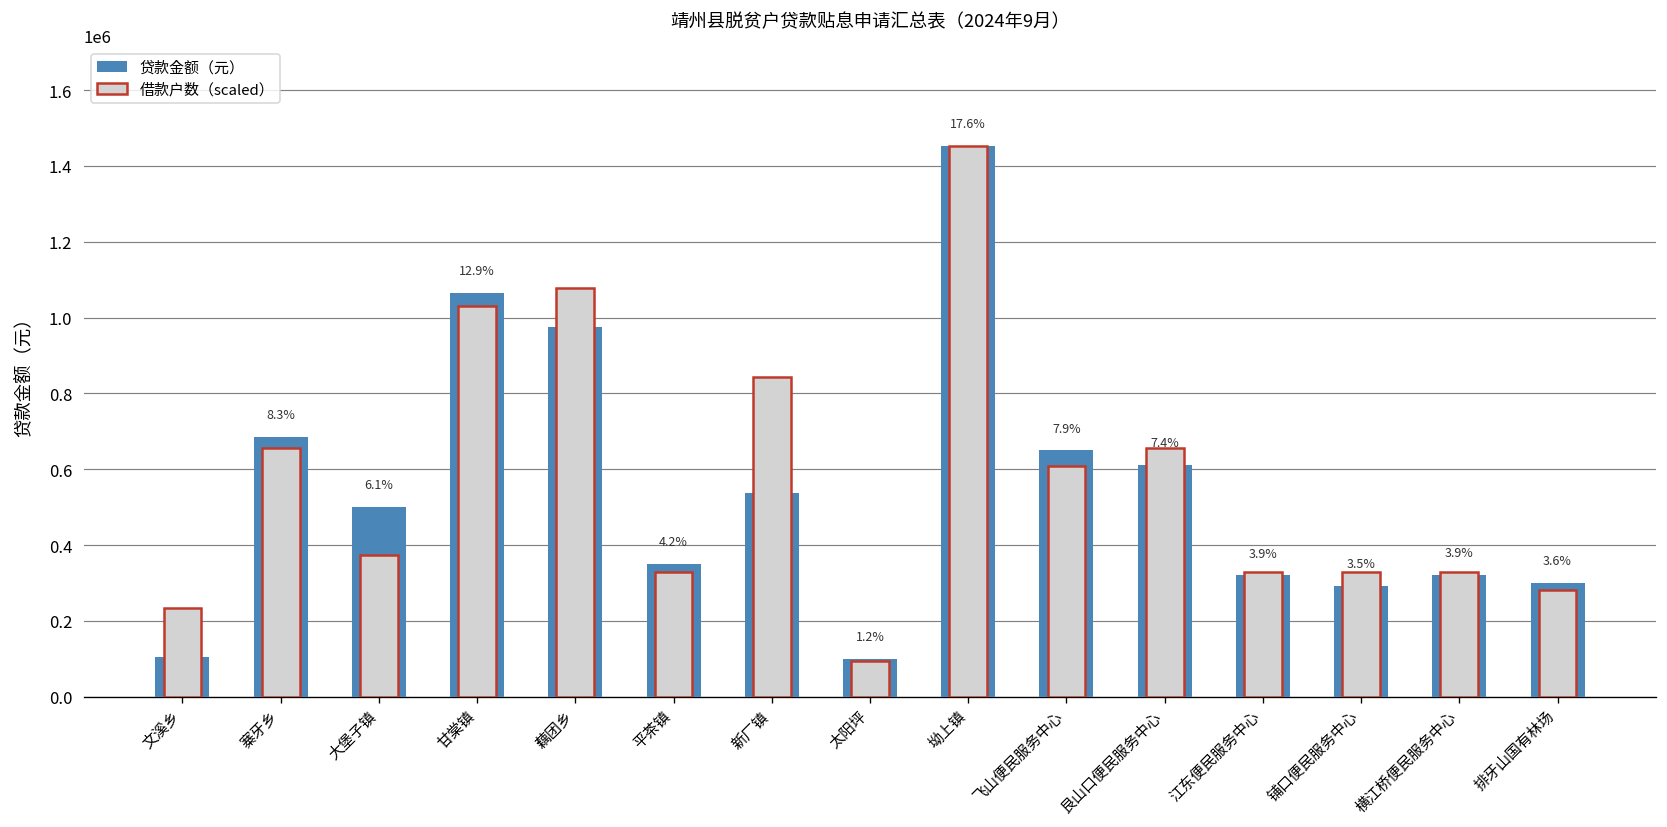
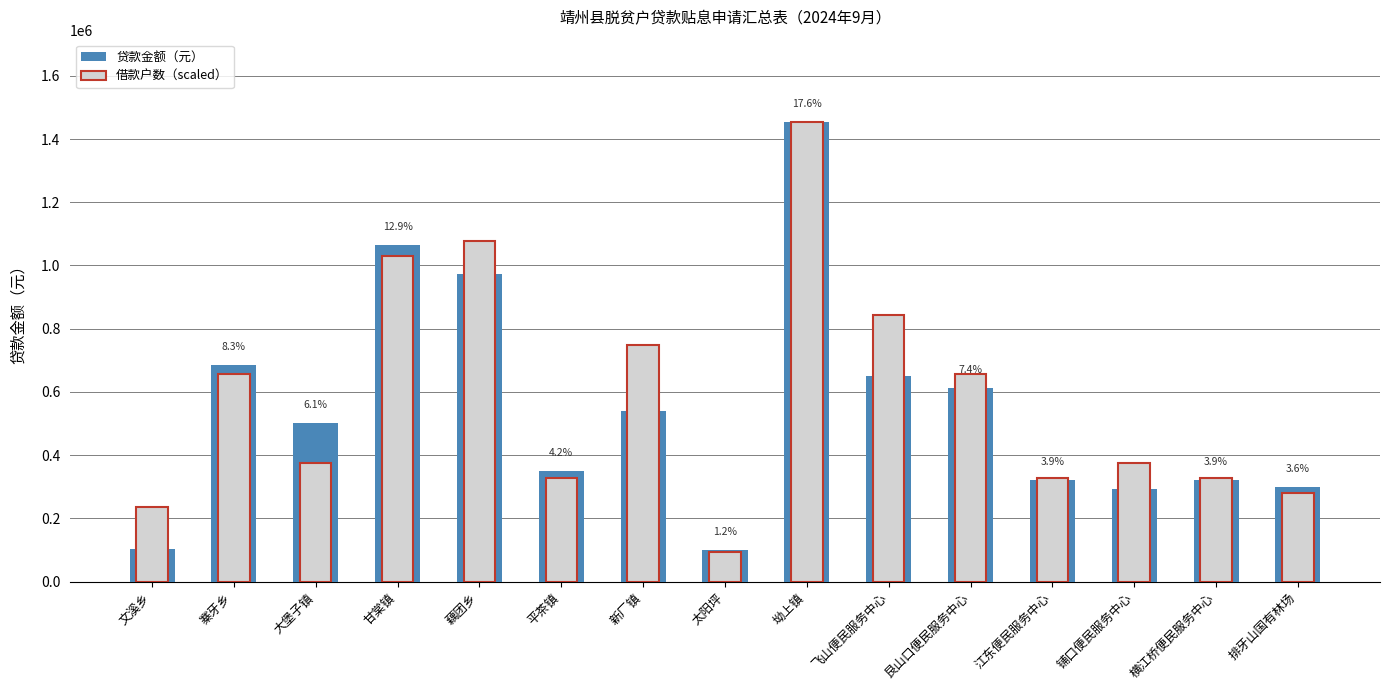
  {
    "借款户数（scaled）": {
      "文溪乡": 230000,
-     "新厂镇": 840000,
-     "飞山便民服务中心": 610000,
-     "铺口便民服务中心": 330000
+     "新厂镇": 750000,
+     "飞山便民服务中心": 840000,
+     "铺口便民服务中心": 370000
    }
  }
